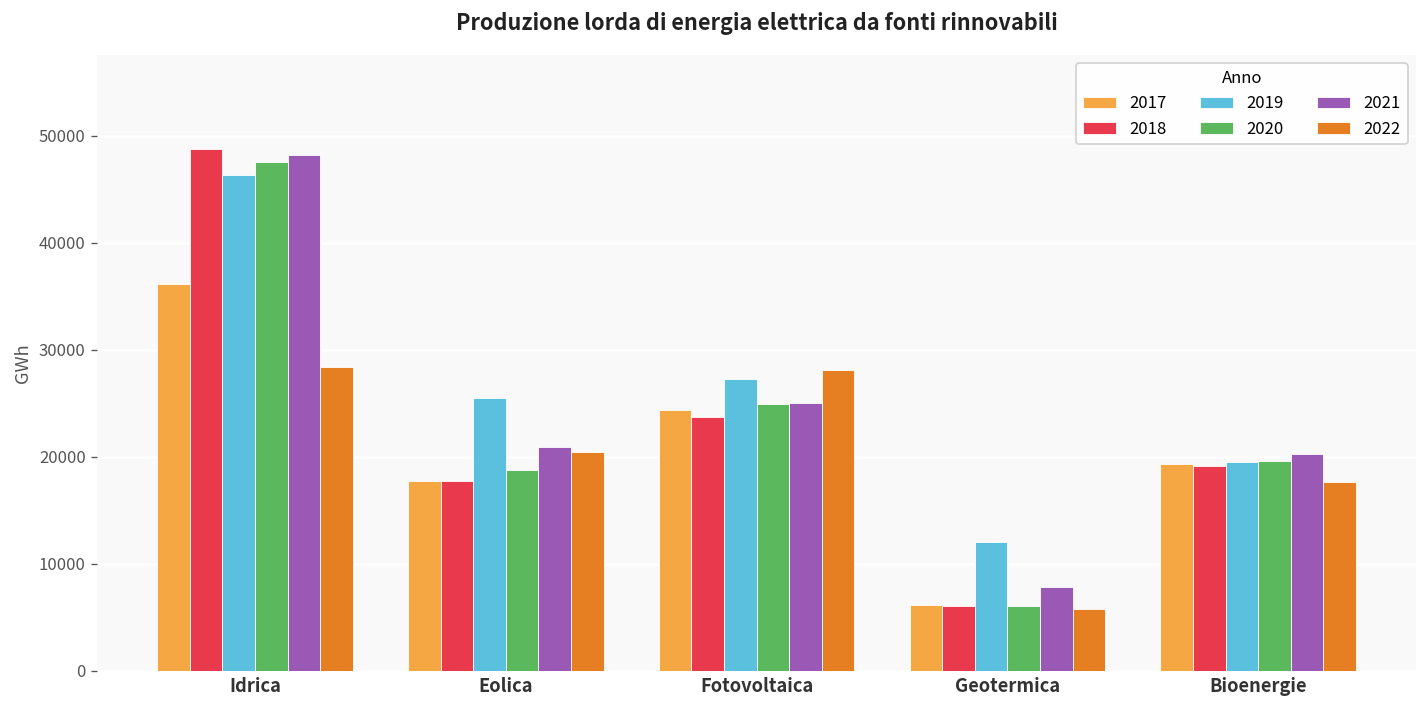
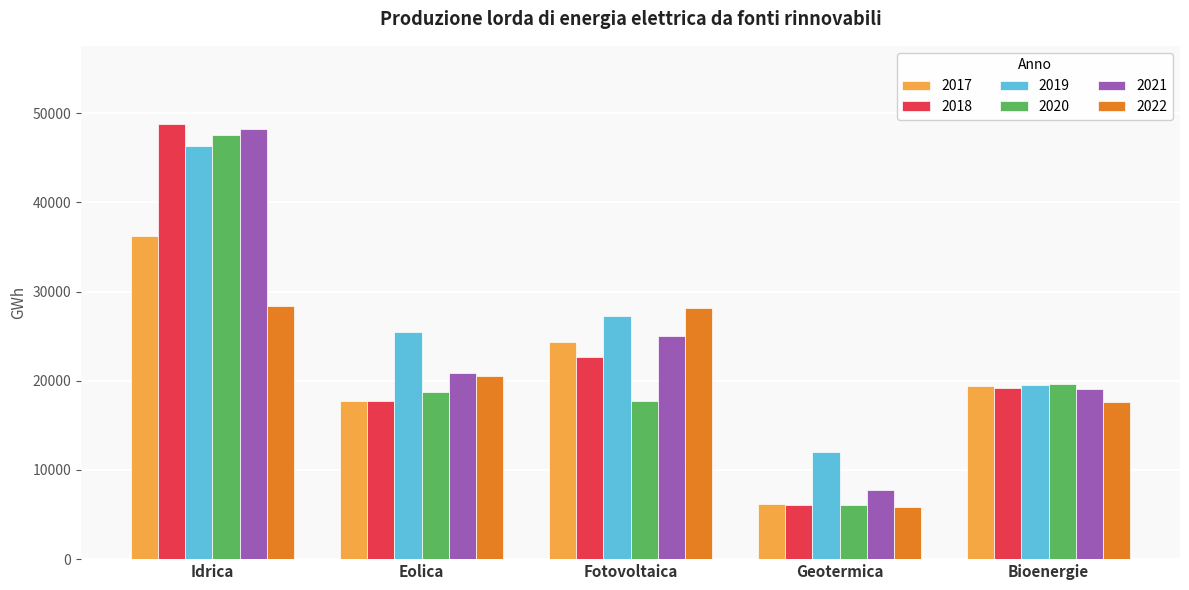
  {
    "2018": {
      "Idrica": 49000,
      "Eolica": 18000,
-     "Fotovoltaica": 24000,
+     "Fotovoltaica": 23000,
      "Geotermica": 6000,
      "Bioenergie": 19000
    },
    "2019": {
      "Idrica": 46000,
      "Eolica": 26000,
      "Fotovoltaica": 27000,
      "Geotermica": 12000,
      "Bioenergie": 20000
    },
    "2020": {
      "Idrica": 48000,
      "Eolica": 19000,
-     "Fotovoltaica": 25000,
+     "Fotovoltaica": 18000,
      "Geotermica": 6000,
      "Bioenergie": 20000
    },
    "2021": {
      "Idrica": 48000,
      "Eolica": 21000,
      "Fotovoltaica": 25000,
      "Geotermica": 8000,
-     "Bioenergie": 20000
+     "Bioenergie": 19000
    }
  }
